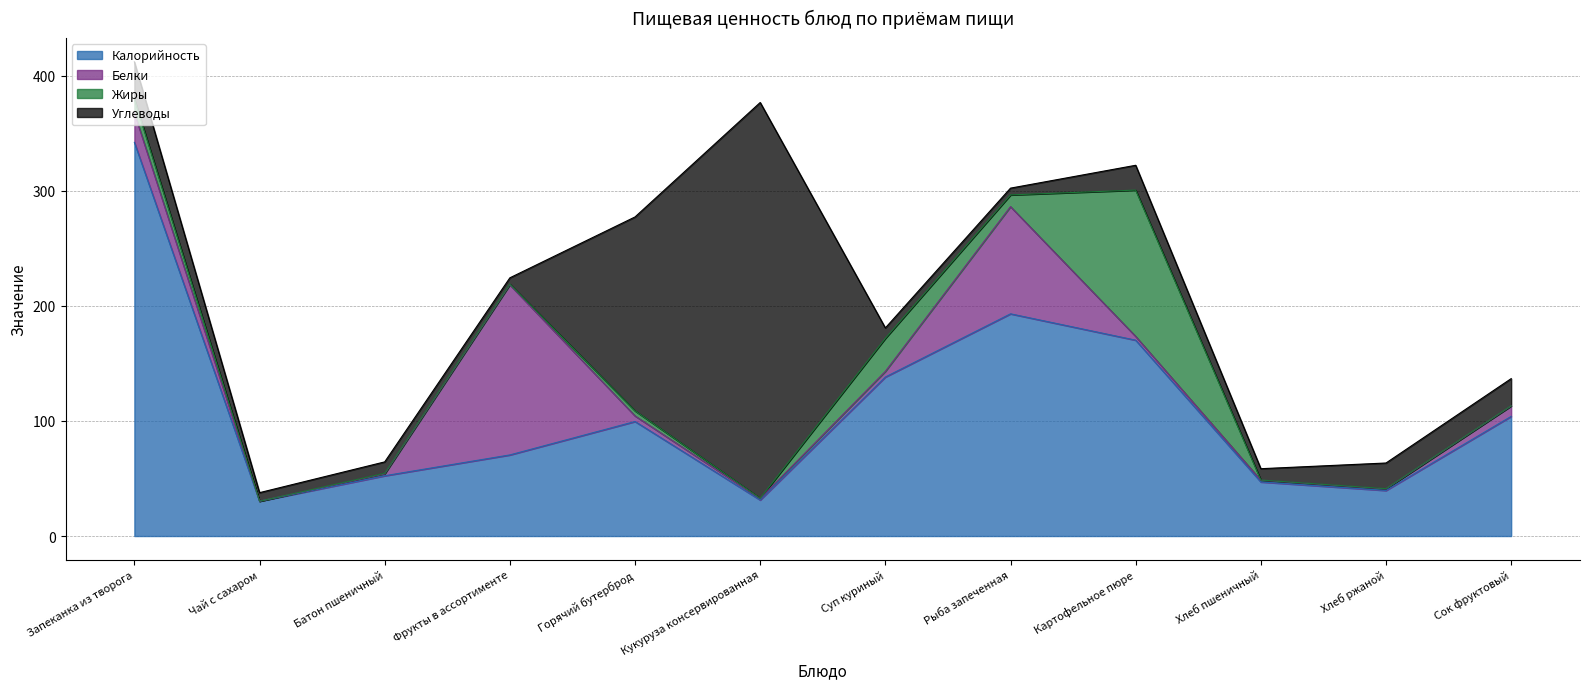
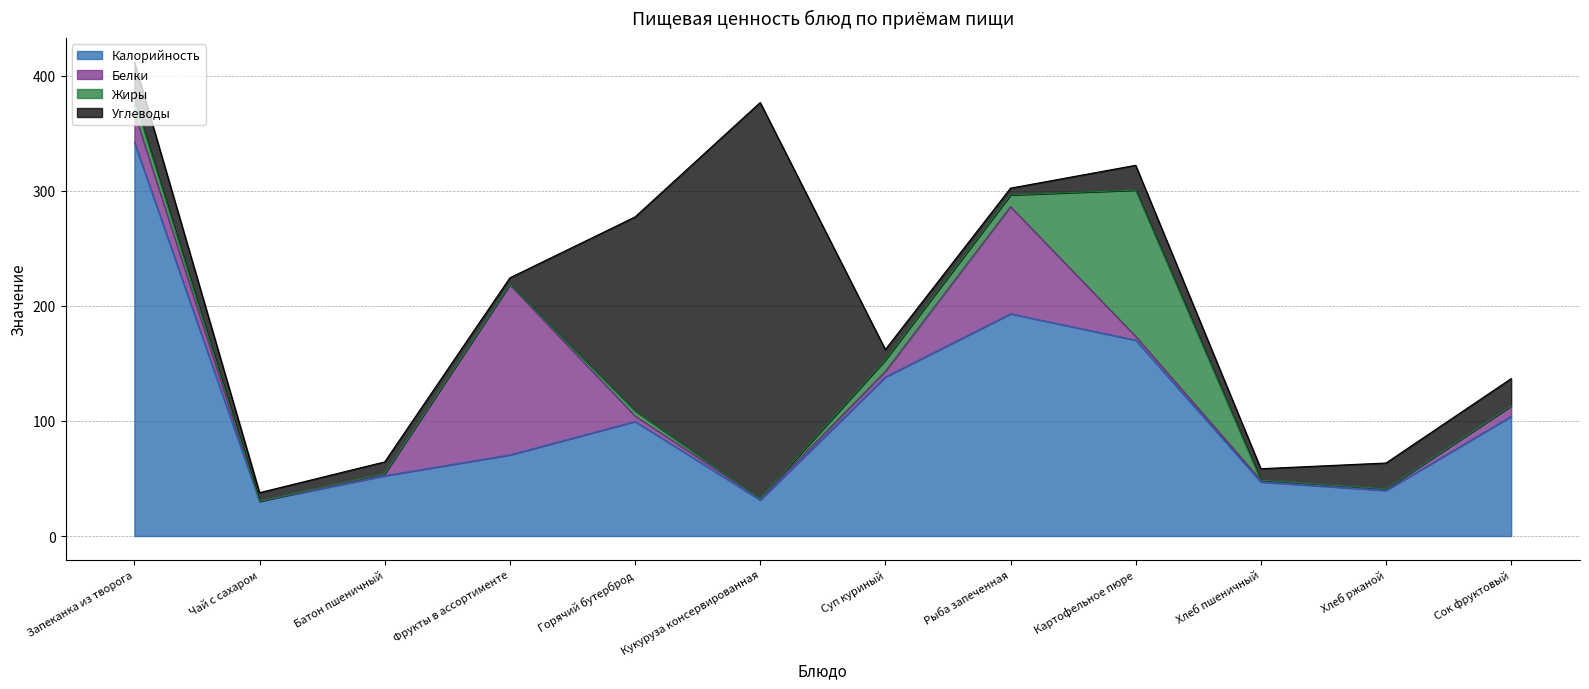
  {
    "Калорийность": {
      "Запеканка из творога": 342,
      "Фрукты в ассортименте": 71,
      "Горячий бутерброд": 100,
      "Суп куриный": 138,
      "Рыба запеченная": 193,
      "Картофельное пюре": 170,
      "Сок фруктовый": 104
    },
    "Белки": {
      "Горячий бутерброд": 5,
      "Суп куриный": 5,
      "Рыба запеченная": 93,
      "Картофельное пюре": 3
    },
    "Жиры": {
      "Горячий бутерброд": 4,
-     "Суп куриный": 29,
+     "Суп куриный": 10,
      "Рыба запеченная": 10,
      "Картофельное пюре": 127
    },
    "Углеводы": {
      "Чай с сахаром": 7,
      "Батон пшеничный": 10,
      "Фрукты в ассортименте": 6,
      "Горячий бутерброд": 169,
      "Кукуруза консервированная": 344,
      "Суп куриный": 9,
      "Рыба запеченная": 6,
      "Картофельное пюре": 22,
      "Хлеб пшеничный": 10,
      "Хлеб ржаной": 22,
      "Сок фруктовый": 24
    }
  }
